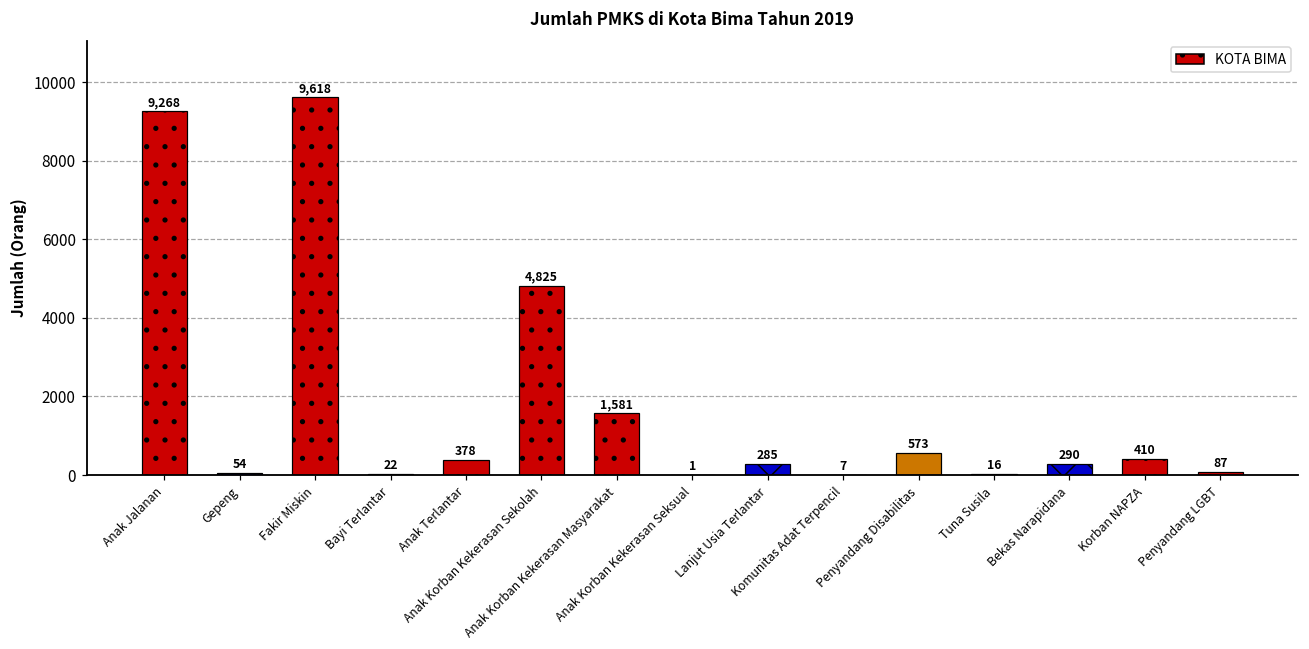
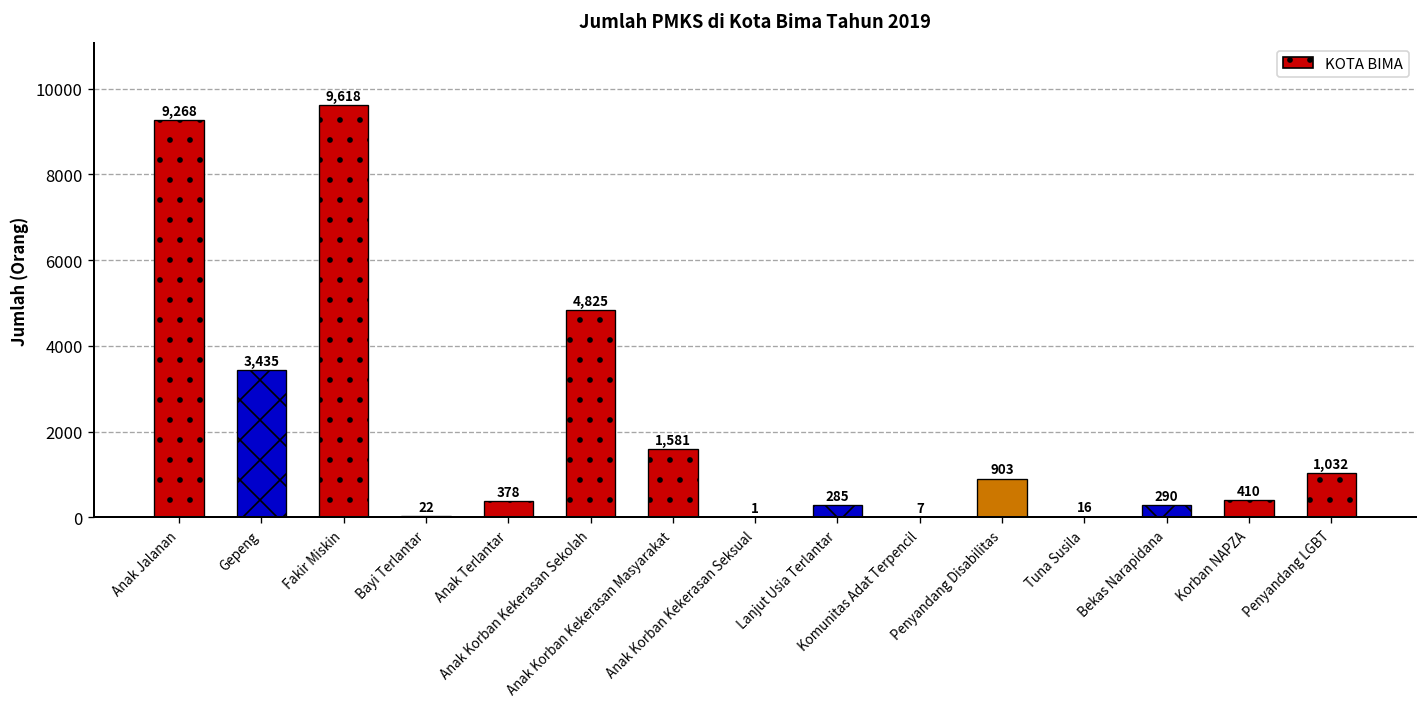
  {
    "Anak Jalanan": "9,268",
-   "Gepeng": "54",
+   "Gepeng": "3,435",
    "Fakir Miskin": "9,618",
    "Bayi Terlantar": "22",
    "Anak Terlantar": "378",
    "Anak Korban Kekerasan Sekolah": "4,825",
    "Anak Korban Kekerasan Masyarakat": "1,581",
    "Anak Korban Kekerasan Seksual": "1",
    "Lanjut Usia Terlantar": "285",
    "Komunitas Adat Terpencil": "7",
-   "Penyandang Disabilitas": "573",
+   "Penyandang Disabilitas": "903",
    "Tuna Susila": "16",
    "Bekas Narapidana": "290",
    "Korban NAPZA": "410",
-   "Penyandang LGBT": "87"
+   "Penyandang LGBT": "1,032"
  }
